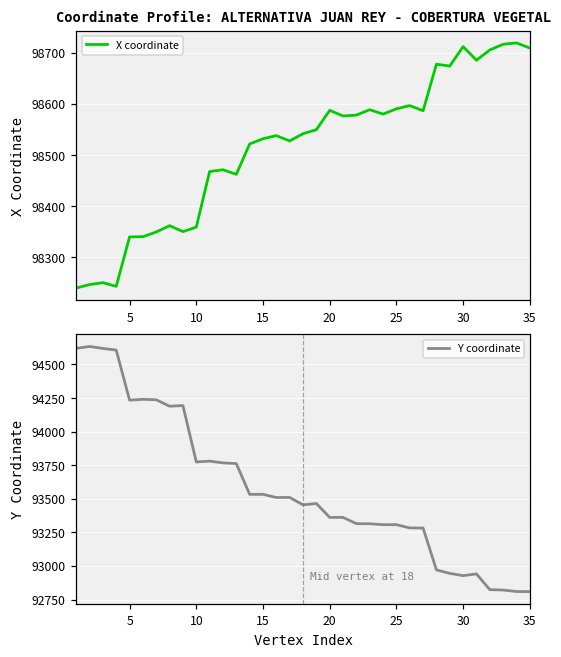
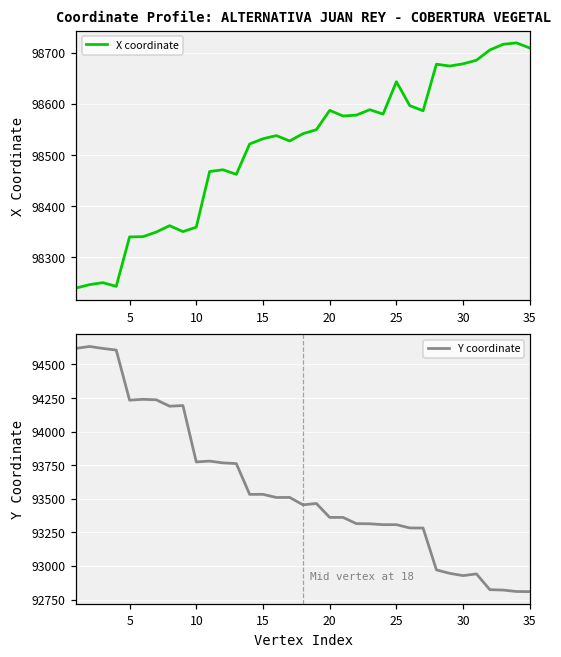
  {
    "Coordinate Profile: ALTERNATIVA JUAN REY - COBERTURA VEGETAL": {
      "5": 98340,
      "10": 98360,
      "15": 98530,
      "20": 98590,
-     "25": 98590,
-     "30": 98710,
+     "25": 98640,
+     "30": 98680,
      "35": 98710
    }
  }
